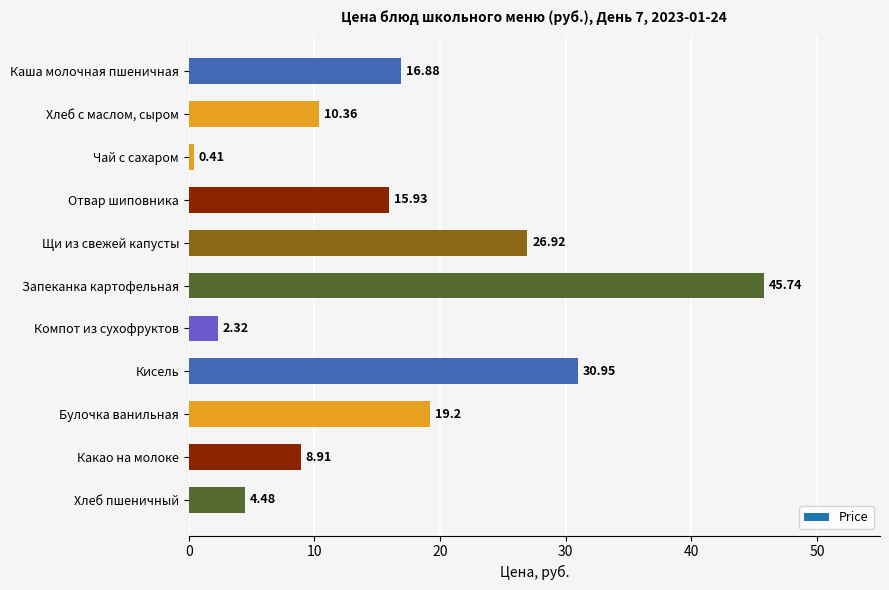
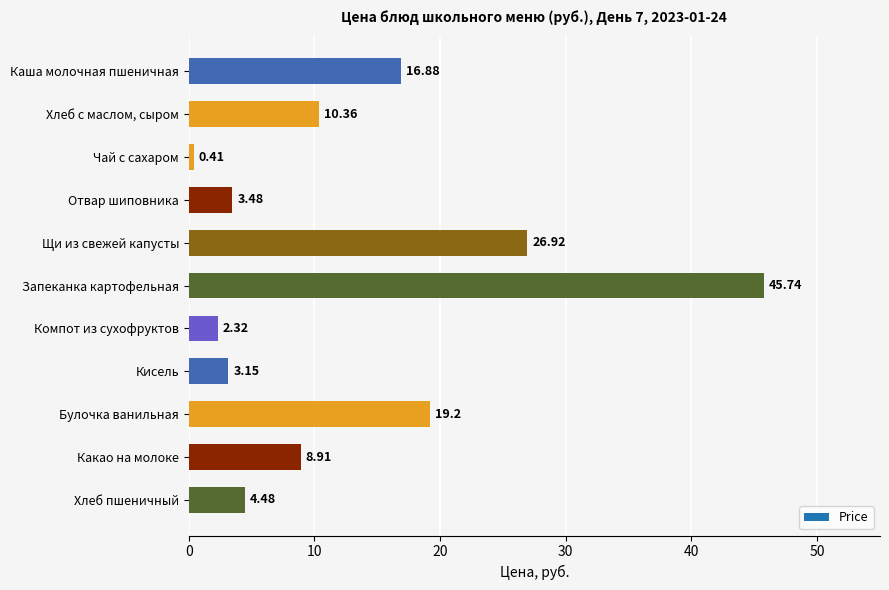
  {
    "Каша молочная пшеничная": 16.88,
    "Хлеб с маслом, сыром": 10.36,
    "Чай с сахаром": 0.41,
-   "Отвар шиповника": 15.93,
+   "Отвар шиповника": 3.48,
    "Щи из свежей капусты": 26.92,
    "Запеканка картофельная": 45.74,
    "Компот из сухофруктов": 2.32,
-   "Кисель": 30.95,
+   "Кисель": 3.15,
    "Булочка ванильная": 19.2,
    "Какао на молоке": 8.91,
    "Хлеб пшеничный": 4.48
  }
